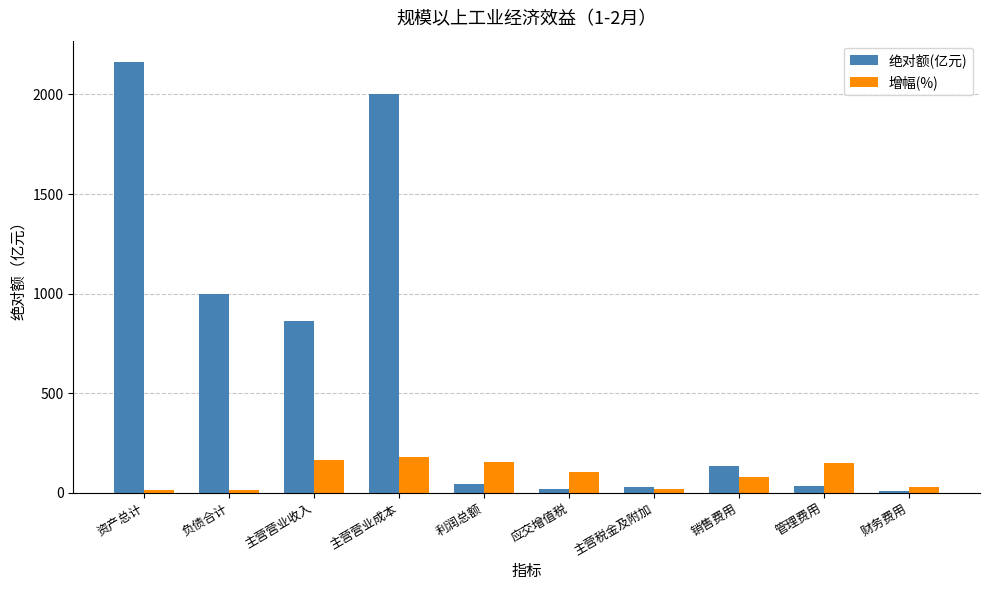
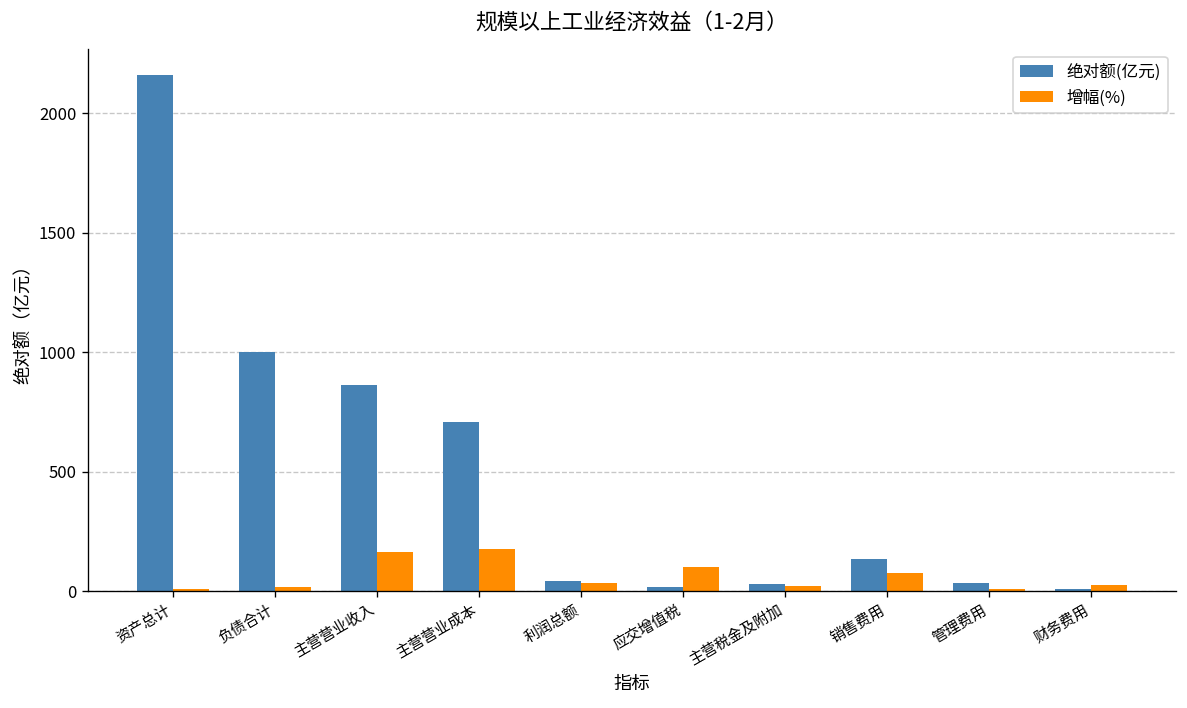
  {
    "绝对额(亿元)": {
      "资产总计": 2160,
      "负债合计": 1000,
      "主营营业收入": 860,
-     "主营营业成本": 2000,
+     "主营营业成本": 710,
      "利润总额": 40,
      "应交增值税": 20,
      "主营税金及附加": 30,
      "销售费用": 140,
      "管理费用": 30
    },
    "增幅(%)": {
      "负债合计": 20,
      "主营营业收入": 170,
      "主营营业成本": 180,
-     "利润总额": 150,
+     "利润总额": 40,
      "应交增值税": 100,
      "主营税金及附加": 20,
      "销售费用": 80,
-     "管理费用": 150,
+     "管理费用": 10,
      "财务费用": 30
    }
  }
